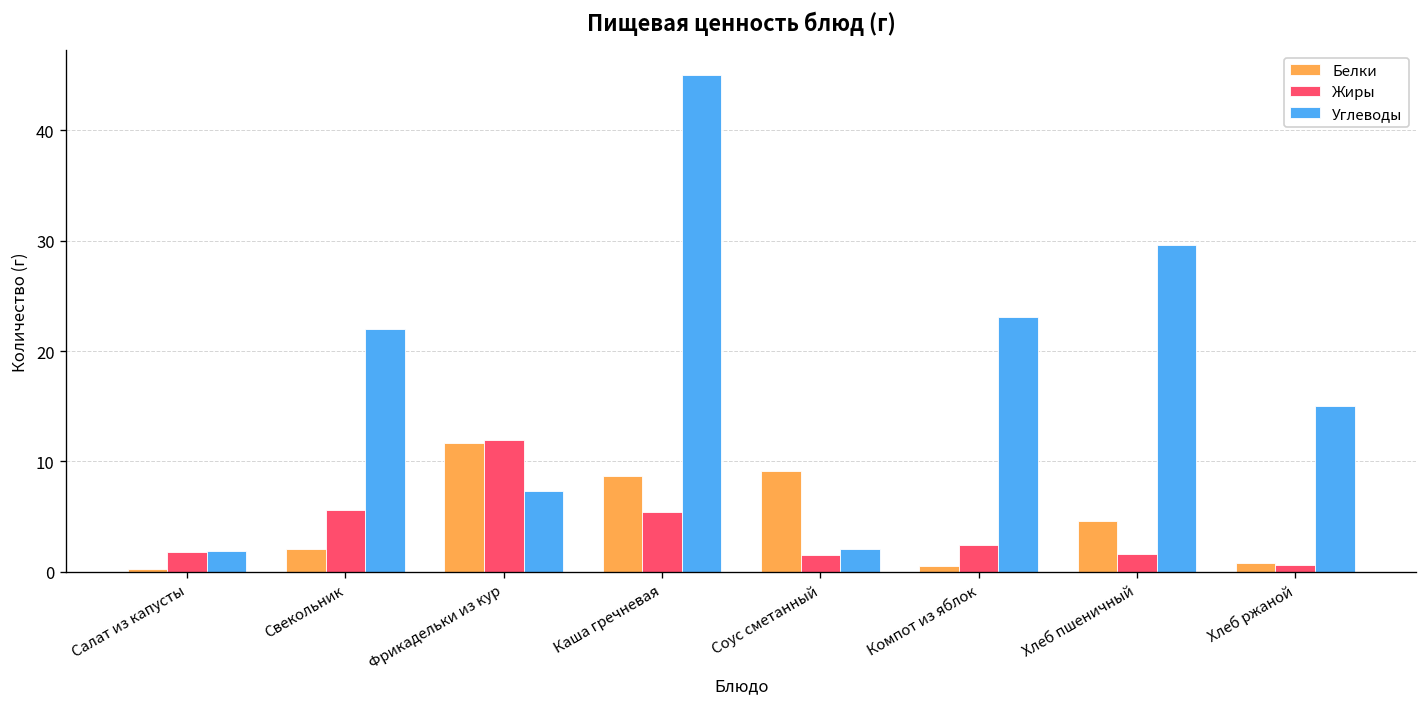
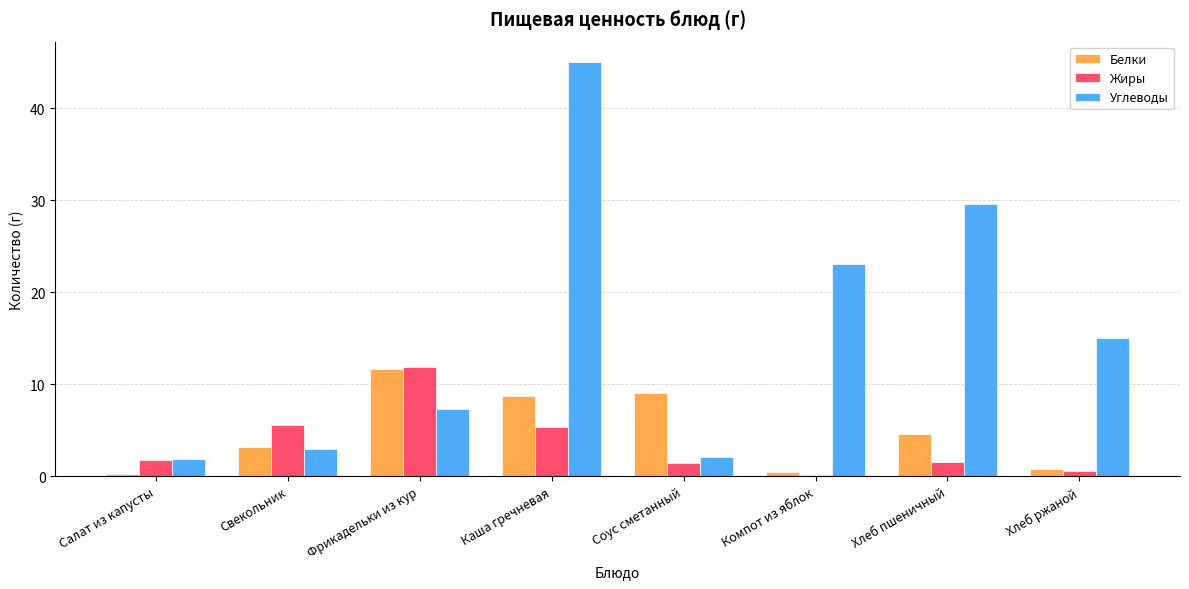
  {
    "Белки": {
      "Салат из капусты": 0,
-     "Свекольник": 2,
+     "Свекольник": 3,
      "Фрикадельки из кур": 12,
      "Каша гречневая": 9,
      "Соус сметанный": 9,
      "Компот из яблок": 1,
      "Хлеб пшеничный": 5,
      "Хлеб ржаной": 1
    },
    "Жиры": {
      "Салат из капусты": 2,
      "Свекольник": 6,
      "Фрикадельки из кур": 12,
      "Каша гречневая": 5,
      "Соус сметанный": 2,
-     "Компот из яблок": 2,
+     "Компот из яблок": 0,
      "Хлеб пшеничный": 2,
      "Хлеб ржаной": 1
    },
    "Углеводы": {
      "Салат из капусты": 2,
-     "Свекольник": 22,
+     "Свекольник": 3,
      "Фрикадельки из кур": 7,
      "Каша гречневая": 45,
      "Соус сметанный": 2,
      "Компот из яблок": 23,
      "Хлеб пшеничный": 30,
      "Хлеб ржаной": 15
    }
  }
